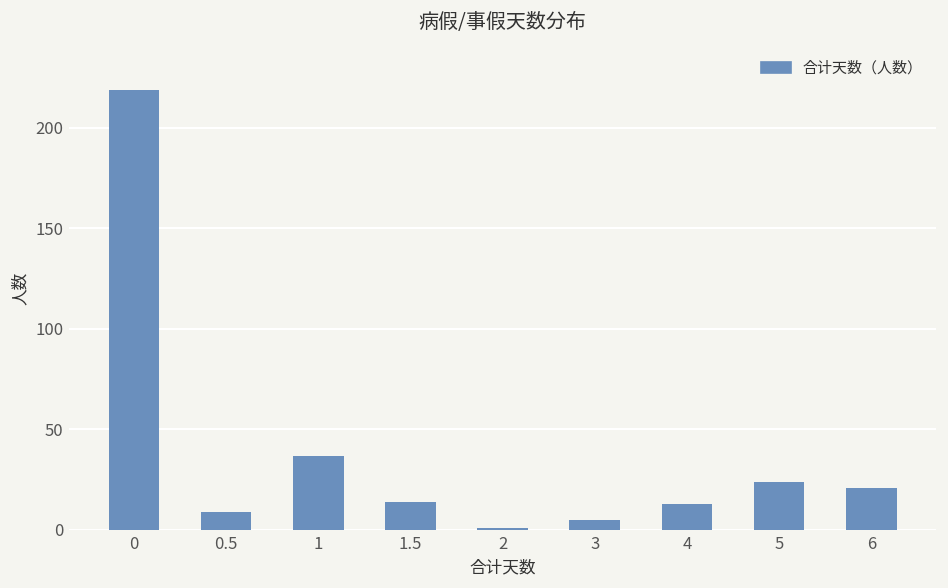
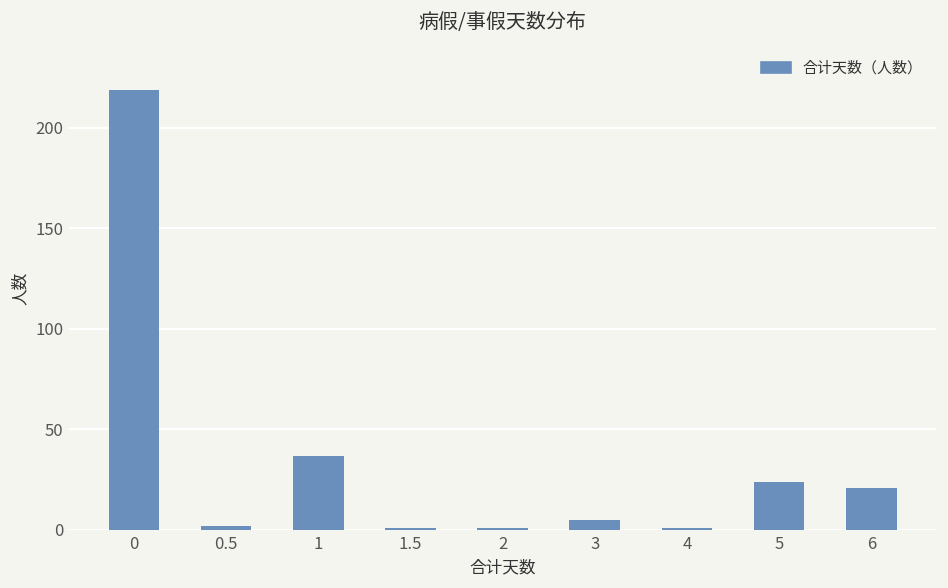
  {
    "0": 219,
-   "0.5": 9,
+   "0.5": 2,
    "1": 37,
-   "1.5": 14,
+   "1.5": 1,
    "3": 5,
-   "4": 13,
+   "4": 1,
    "5": 24,
    "6": 21
  }
